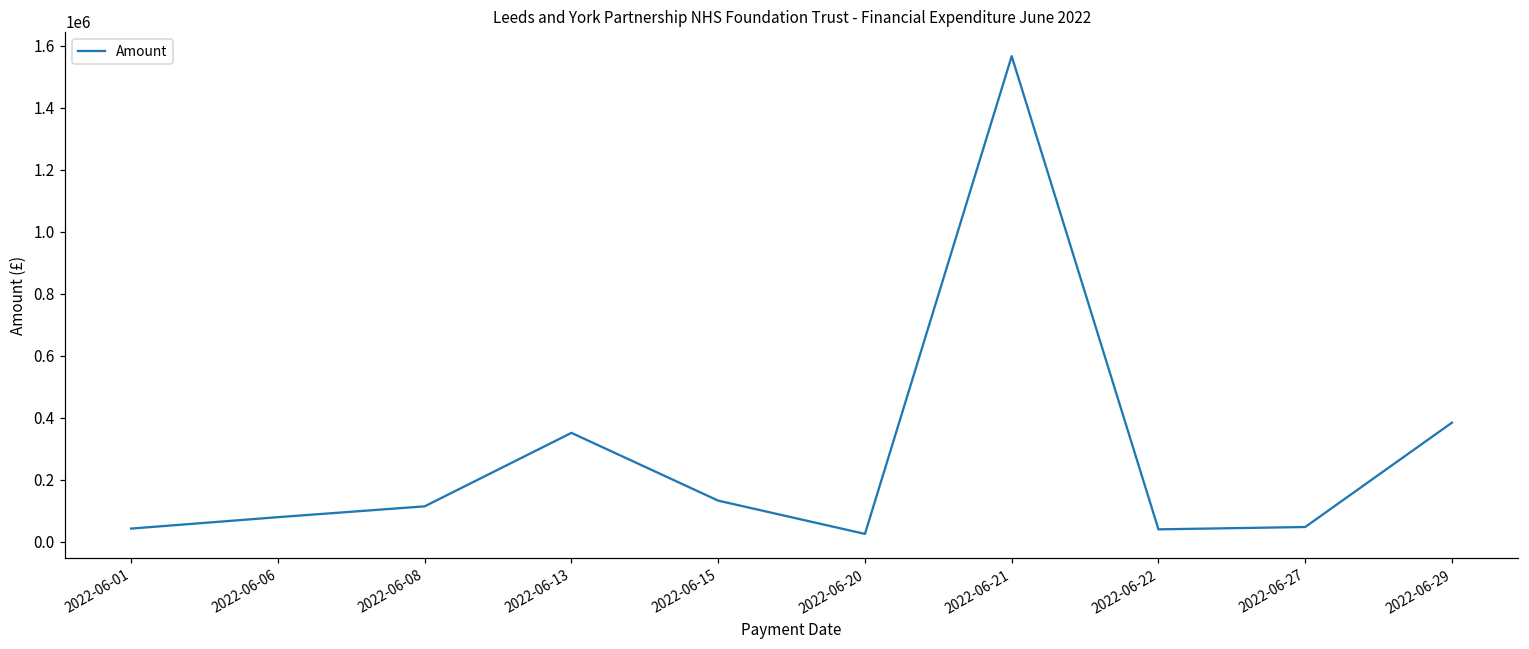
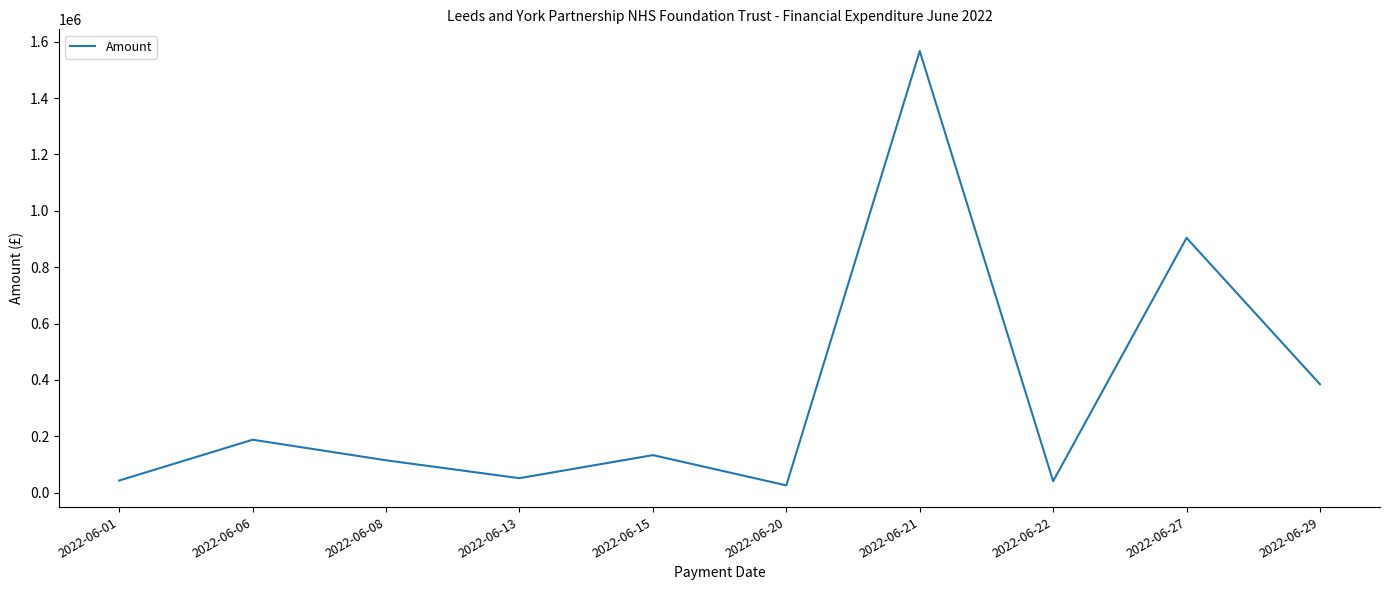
  {
    "2022-06-01": 40000,
-   "2022-06-06": 80000,
+   "2022-06-06": 190000,
    "2022-06-08": 110000,
-   "2022-06-13": 350000,
+   "2022-06-13": 50000,
    "2022-06-15": 130000,
    "2022-06-20": 30000,
    "2022-06-21": 1570000,
    "2022-06-22": 40000,
-   "2022-06-27": 50000,
+   "2022-06-27": 900000,
    "2022-06-29": 380000
  }
